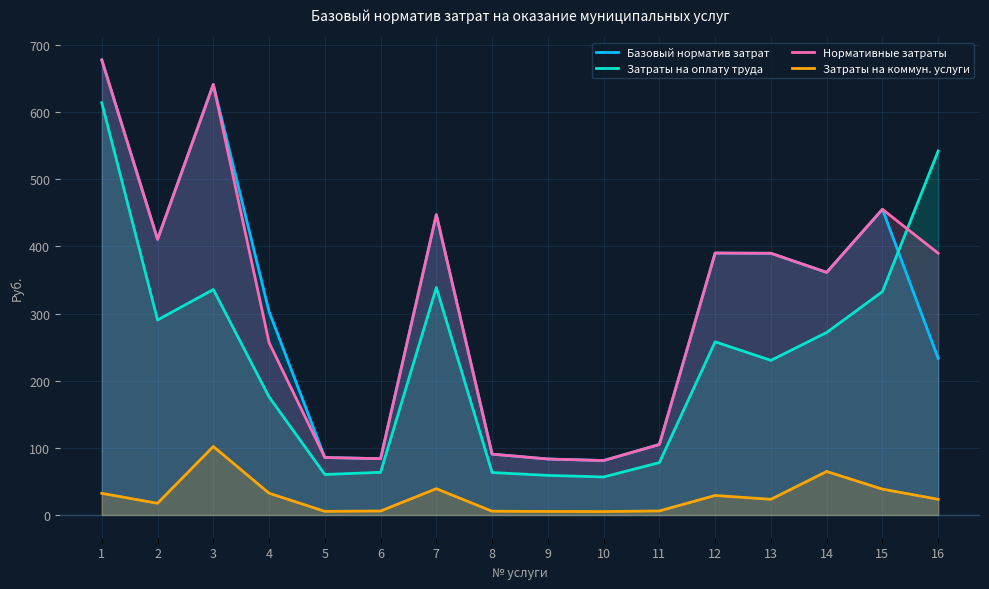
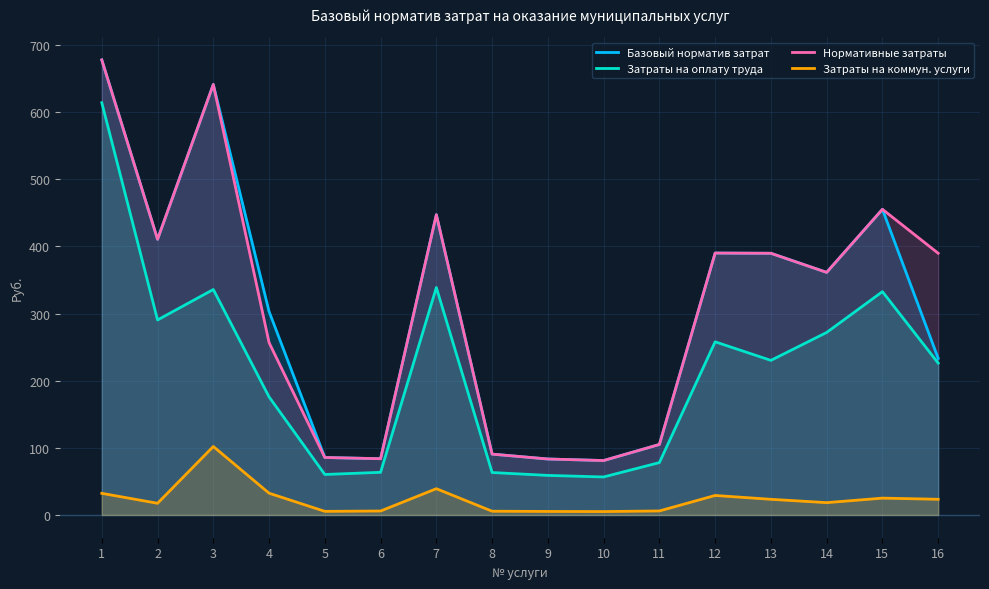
  {
    "Базовый норматив затрат": {
      "4": 300,
      "16": 230
    },
    "Затраты на оплату труда": {
      "1": 610,
      "2": 290,
      "3": 340,
      "4": 180,
      "5": 60,
      "6": 60,
      "7": 340,
      "8": 60,
      "9": 60,
      "10": 60,
      "11": 80,
      "12": 260,
      "13": 230,
      "14": 270,
      "15": 330,
-     "16": 540
+     "16": 230
    },
    "Нормативные затраты": {
      "4": 260,
      "16": 390
    },
    "Затраты на коммун. услуги": {
      "1": 30,
      "2": 20,
      "3": 100,
      "4": 30,
      "5": 10,
      "6": 10,
      "7": 40,
      "8": 10,
      "9": 10,
      "10": 10,
      "11": 10,
      "12": 30,
      "13": 20,
-     "14": 60,
-     "15": 40,
+     "14": 20,
+     "15": 30,
      "16": 20
    }
  }
